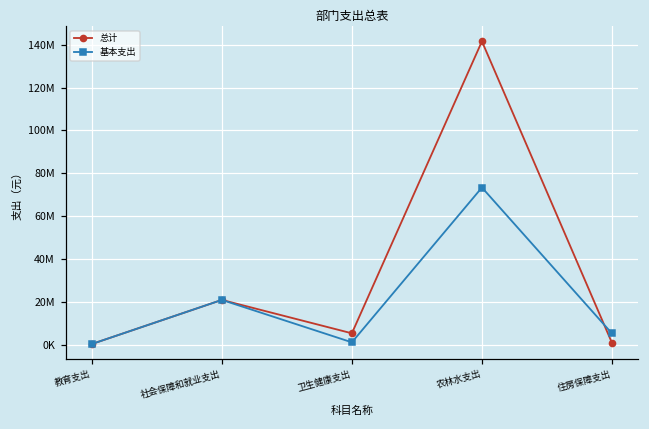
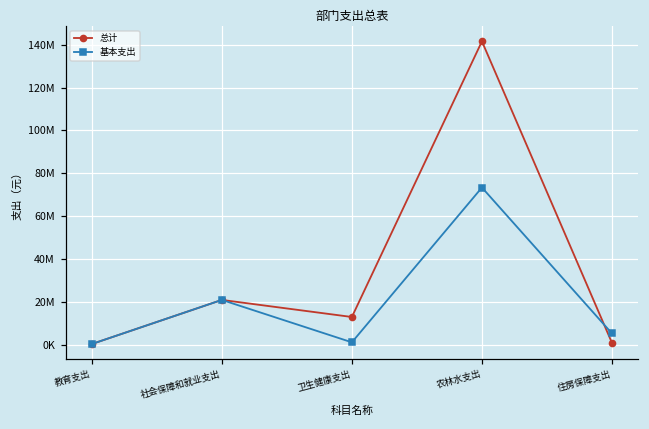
  {
    "总计": {
-     "卫生健康支出": 5000000,
+     "卫生健康支出": 13000000,
      "农林水支出": 142000000,
      "住房保障支出": 1000000
    },
    "基本支出": {
      "卫生健康支出": 1000000,
      "农林水支出": 73000000,
      "住房保障支出": 5000000
    }
  }
